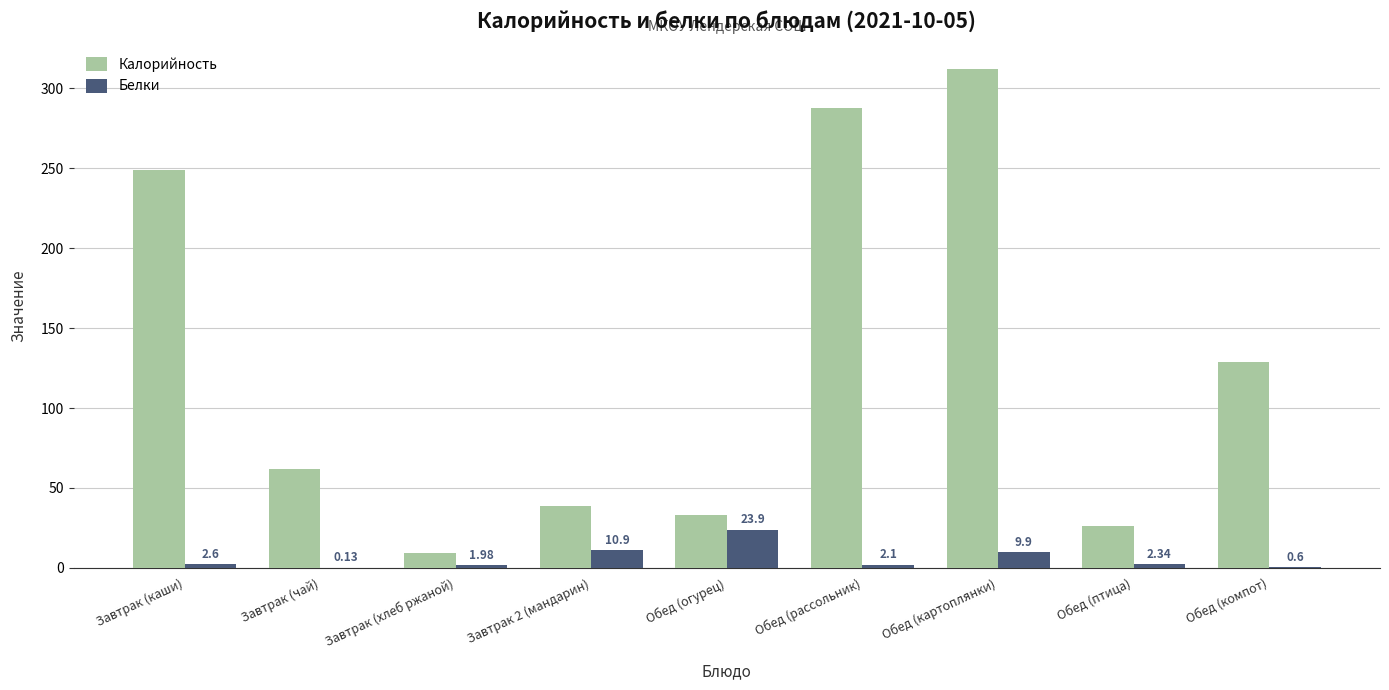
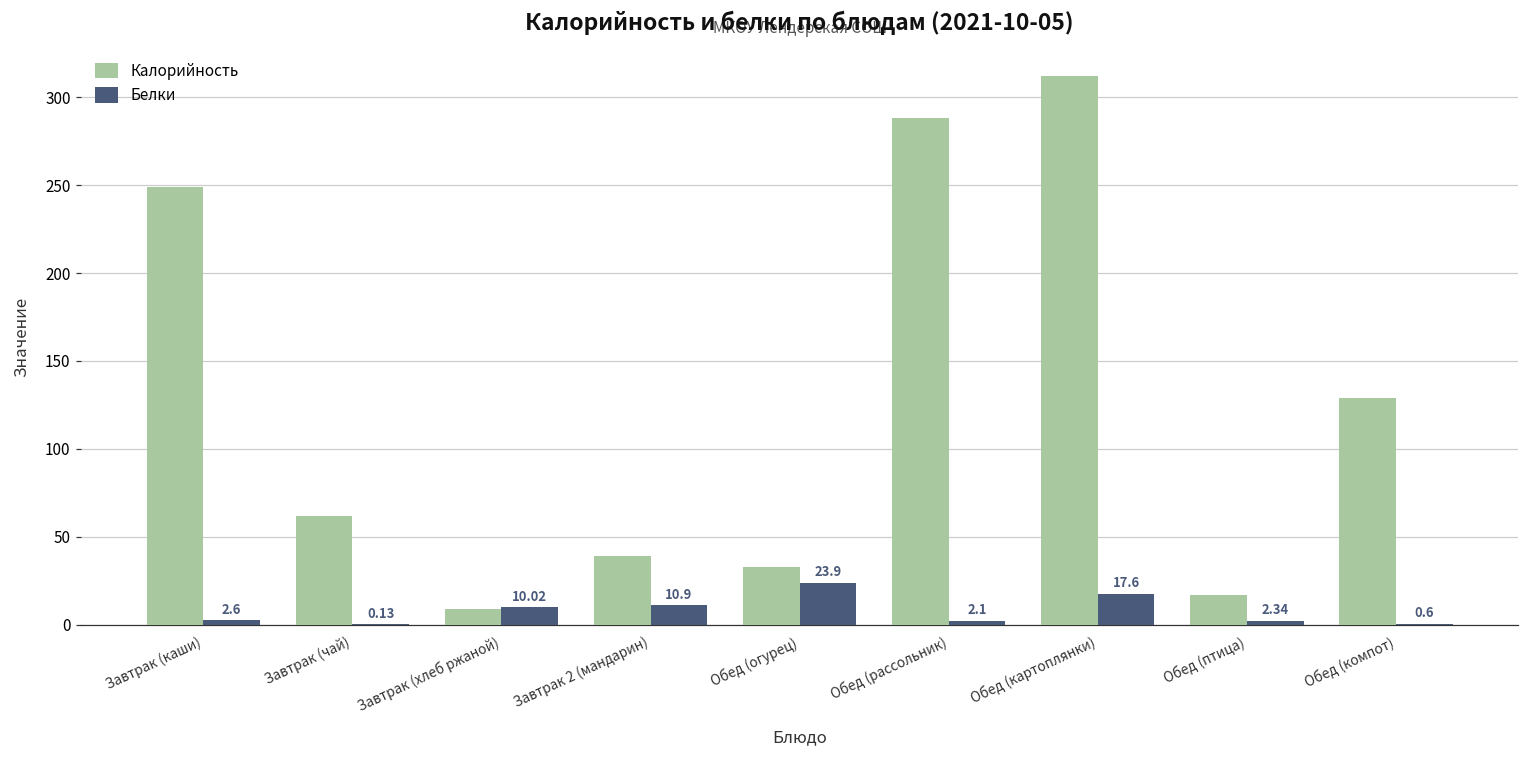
  {
    "Калорийность": {
      "Завтрак (каши)": 249,
      "Завтрак (чай)": 62,
      "Завтрак (хлеб ржаной)": 9,
      "Завтрак 2 (мандарин)": 39,
      "Обед (огурец)": 33,
      "Обед (рассольник)": 288,
      "Обед (картоплянки)": 312,
-     "Обед (птица)": 26,
+     "Обед (птица)": 17,
      "Обед (компот)": 129
    },
    "Белки": {
      "Завтрак (каши)": 2.6,
      "Завтрак (чай)": 0.13,
-     "Завтрак (хлеб ржаной)": 1.98,
+     "Завтрак (хлеб ржаной)": 10.02,
      "Завтрак 2 (мандарин)": 10.9,
      "Обед (огурец)": 23.9,
      "Обед (рассольник)": 2.1,
-     "Обед (картоплянки)": 9.9,
+     "Обед (картоплянки)": 17.6,
      "Обед (птица)": 2.34,
      "Обед (компот)": 0.6
    }
  }
